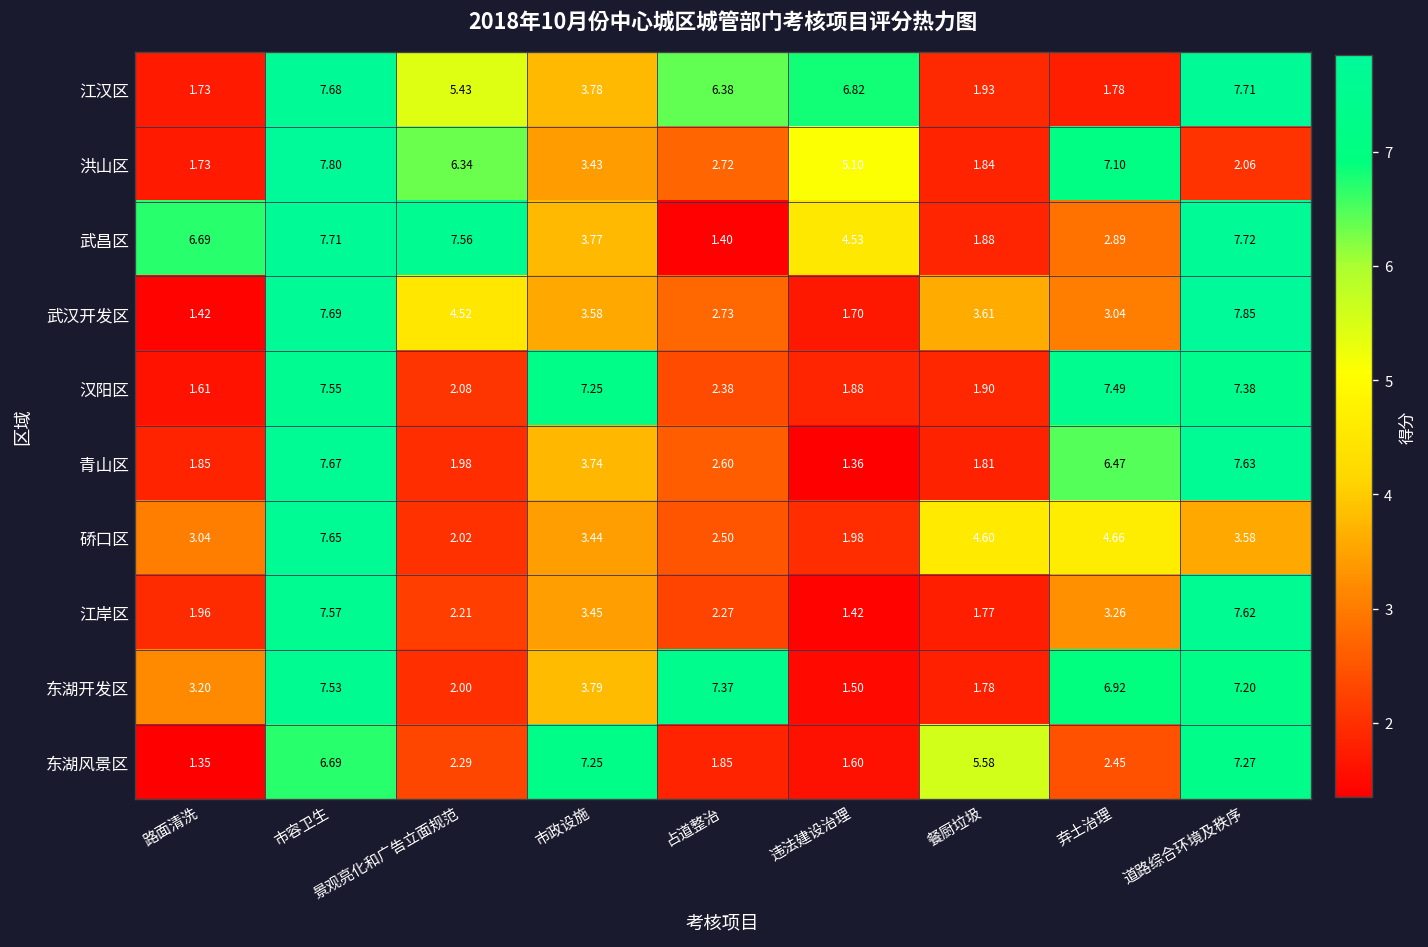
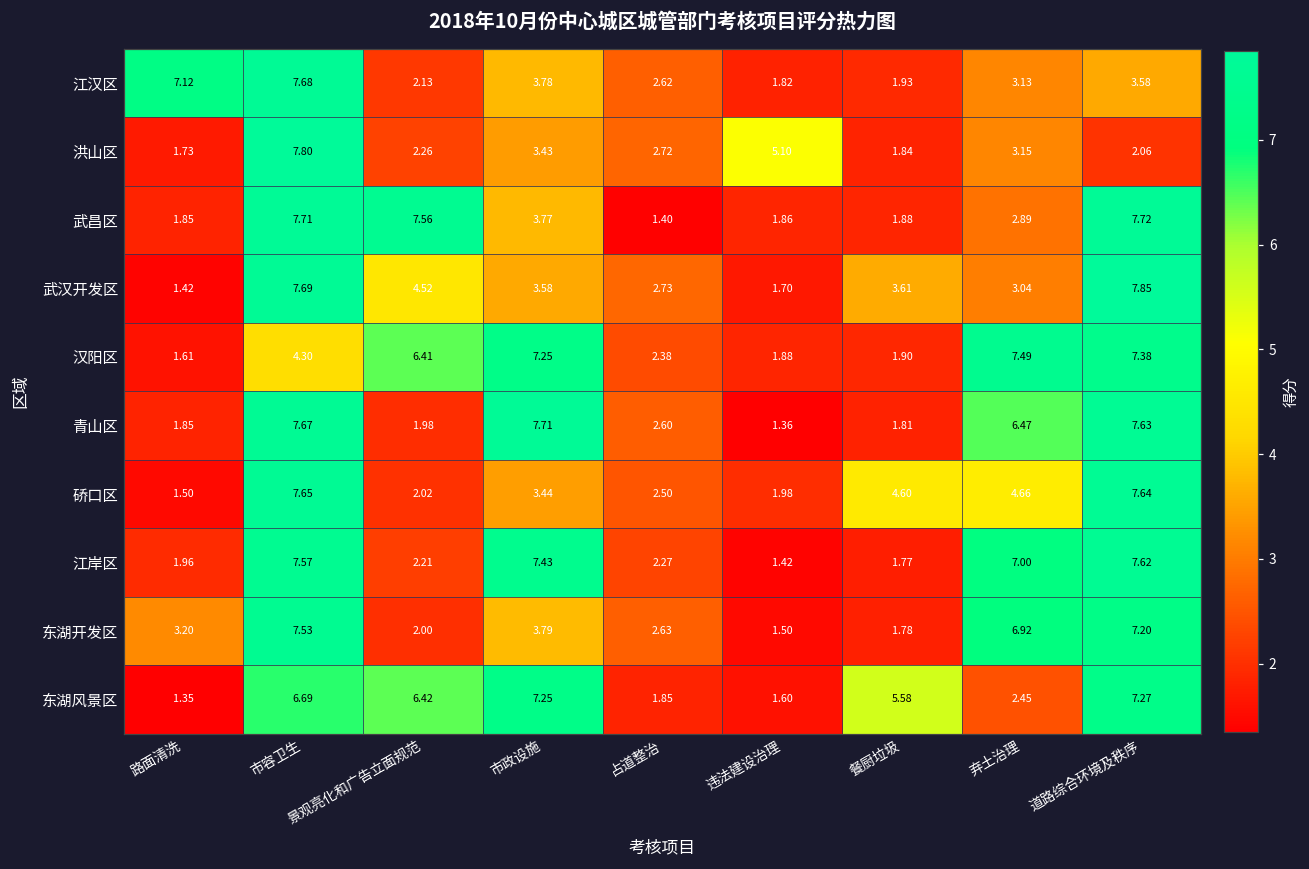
  {
    "江汉区": {
-     "路面清洗": 1.73,
+     "路面清洗": 7.12,
      "市容卫生": 7.68,
-     "景观亮化和广告立面规范": 5.43,
+     "景观亮化和广告立面规范": 2.13,
      "市政设施": 3.78,
-     "占道整治": 6.38,
-     "违法建设治理": 6.82,
+     "占道整治": 2.62,
+     "违法建设治理": 1.82,
      "餐厨垃圾": 1.93,
-     "弃土治理": 1.78,
-     "道路综合环境及秩序": 7.71
+     "弃土治理": 3.13,
+     "道路综合环境及秩序": 3.58
    },
    "洪山区": {
      "路面清洗": 1.73,
      "市容卫生": 7.80,
-     "景观亮化和广告立面规范": 6.34,
+     "景观亮化和广告立面规范": 2.26,
      "市政设施": 3.43,
      "占道整治": 2.72,
      "违法建设治理": 5.10,
      "餐厨垃圾": 1.84,
-     "弃土治理": 7.10,
+     "弃土治理": 3.15,
      "道路综合环境及秩序": 2.06
    },
    "武昌区": {
-     "路面清洗": 6.69,
+     "路面清洗": 1.85,
      "市容卫生": 7.71,
      "景观亮化和广告立面规范": 7.56,
      "市政设施": 3.77,
      "占道整治": 1.40,
-     "违法建设治理": 4.53,
+     "违法建设治理": 1.86,
      "餐厨垃圾": 1.88,
      "弃土治理": 2.89,
      "道路综合环境及秩序": 7.72
    },
    "武汉开发区": {
      "路面清洗": 1.42,
      "市容卫生": 7.69,
      "景观亮化和广告立面规范": 4.52,
      "市政设施": 3.58,
      "占道整治": 2.73,
      "违法建设治理": 1.70,
      "餐厨垃圾": 3.61,
      "弃土治理": 3.04,
      "道路综合环境及秩序": 7.85
    },
    "汉阳区": {
      "路面清洗": 1.61,
-     "市容卫生": 7.55,
-     "景观亮化和广告立面规范": 2.08,
+     "市容卫生": 4.30,
+     "景观亮化和广告立面规范": 6.41,
      "市政设施": 7.25,
      "占道整治": 2.38,
      "违法建设治理": 1.88,
      "餐厨垃圾": 1.90,
      "弃土治理": 7.49,
      "道路综合环境及秩序": 7.38
    },
    "青山区": {
      "路面清洗": 1.85,
      "市容卫生": 7.67,
      "景观亮化和广告立面规范": 1.98,
-     "市政设施": 3.74,
+     "市政设施": 7.71,
      "占道整治": 2.60,
      "违法建设治理": 1.36,
      "餐厨垃圾": 1.81,
      "弃土治理": 6.47,
      "道路综合环境及秩序": 7.63
    },
    "硚口区": {
-     "路面清洗": 3.04,
+     "路面清洗": 1.50,
      "市容卫生": 7.65,
      "景观亮化和广告立面规范": 2.02,
      "市政设施": 3.44,
      "占道整治": 2.50,
      "违法建设治理": 1.98,
      "餐厨垃圾": 4.60,
      "弃土治理": 4.66,
-     "道路综合环境及秩序": 3.58
+     "道路综合环境及秩序": 7.64
    },
    "江岸区": {
      "路面清洗": 1.96,
      "市容卫生": 7.57,
      "景观亮化和广告立面规范": 2.21,
-     "市政设施": 3.45,
+     "市政设施": 7.43,
      "占道整治": 2.27,
      "违法建设治理": 1.42,
      "餐厨垃圾": 1.77,
-     "弃土治理": 3.26,
+     "弃土治理": 7.00,
      "道路综合环境及秩序": 7.62
    },
    "东湖开发区": {
      "路面清洗": 3.20,
      "市容卫生": 7.53,
      "景观亮化和广告立面规范": 2.00,
      "市政设施": 3.79,
-     "占道整治": 7.37,
+     "占道整治": 2.63,
      "违法建设治理": 1.50,
      "餐厨垃圾": 1.78,
      "弃土治理": 6.92,
      "道路综合环境及秩序": 7.20
    },
    "东湖风景区": {
      "路面清洗": 1.35,
      "市容卫生": 6.69,
-     "景观亮化和广告立面规范": 2.29,
+     "景观亮化和广告立面规范": 6.42,
      "市政设施": 7.25,
      "占道整治": 1.85,
      "违法建设治理": 1.60,
      "餐厨垃圾": 5.58,
      "弃土治理": 2.45,
      "道路综合环境及秩序": 7.27
    }
  }
